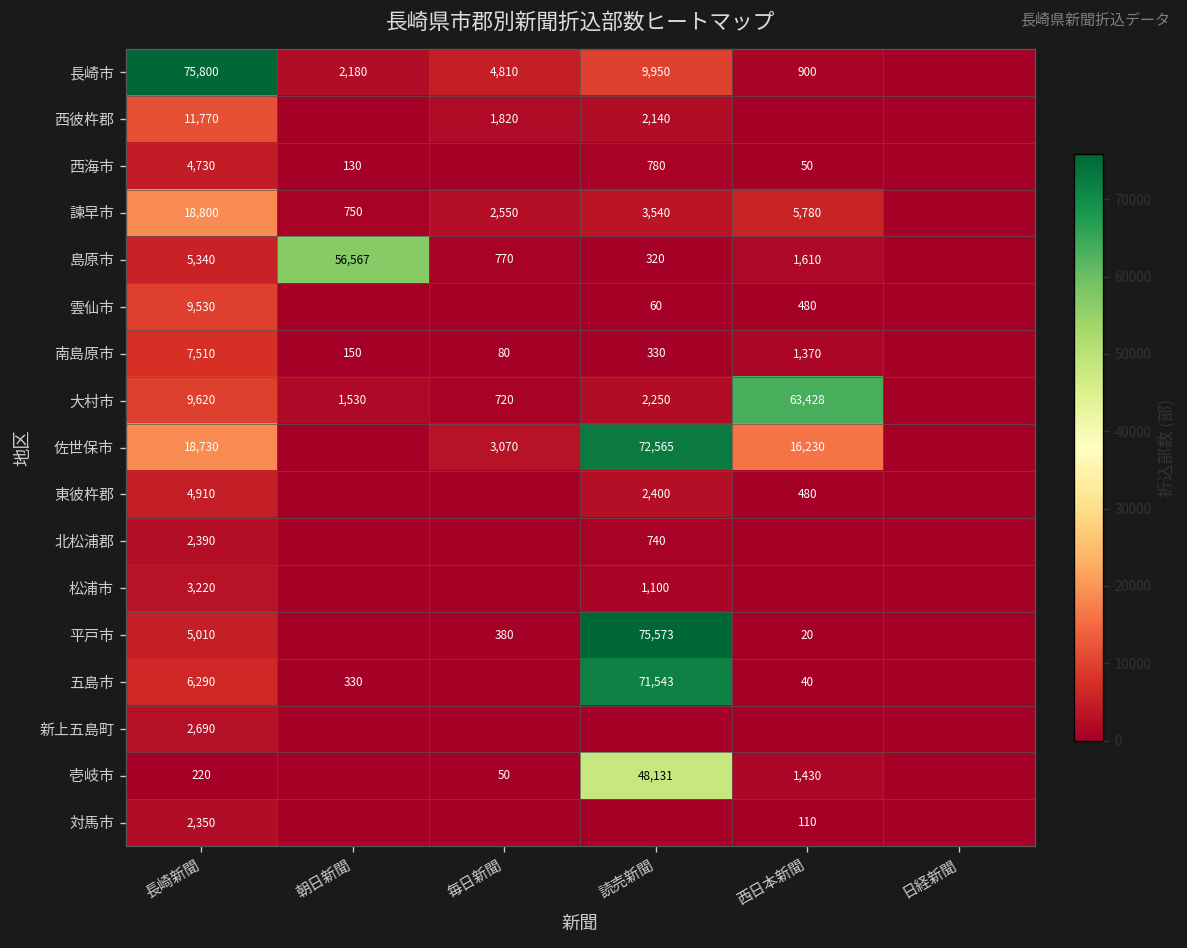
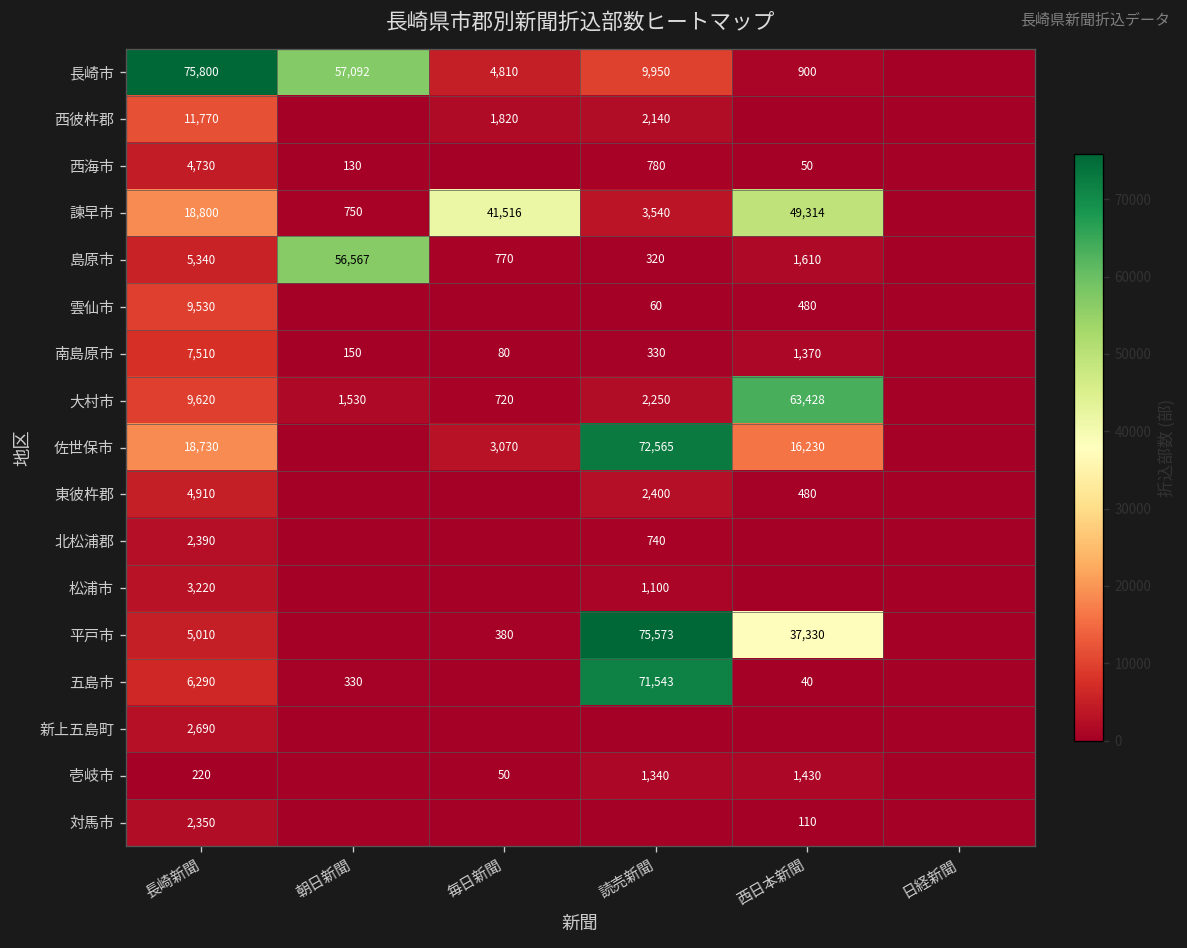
  {
    "長崎市": {
      "長崎新聞": "75,800",
-     "朝日新聞": "2,180",
+     "朝日新聞": "57,092",
      "毎日新聞": "4,810",
      "読売新聞": "9,950",
      "西日本新聞": "900"
    },
    "西彼杵郡": {
      "長崎新聞": "11,770",
      "毎日新聞": "1,820",
      "読売新聞": "2,140"
    },
    "西海市": {
      "長崎新聞": "4,730",
      "朝日新聞": "130",
      "読売新聞": "780",
      "西日本新聞": "50"
    },
    "諫早市": {
      "長崎新聞": "18,800",
      "朝日新聞": "750",
-     "毎日新聞": "2,550",
+     "毎日新聞": "41,516",
      "読売新聞": "3,540",
-     "西日本新聞": "5,780"
+     "西日本新聞": "49,314"
    },
    "島原市": {
      "長崎新聞": "5,340",
      "朝日新聞": "56,567",
      "毎日新聞": "770",
      "読売新聞": "320",
      "西日本新聞": "1,610"
    },
    "雲仙市": {
      "長崎新聞": "9,530",
      "読売新聞": "60",
      "西日本新聞": "480"
    },
    "南島原市": {
      "長崎新聞": "7,510",
      "朝日新聞": "150",
      "毎日新聞": "80",
      "読売新聞": "330",
      "西日本新聞": "1,370"
    },
    "大村市": {
      "長崎新聞": "9,620",
      "朝日新聞": "1,530",
      "毎日新聞": "720",
      "読売新聞": "2,250",
      "西日本新聞": "63,428"
    },
    "佐世保市": {
      "長崎新聞": "18,730",
      "毎日新聞": "3,070",
      "読売新聞": "72,565",
      "西日本新聞": "16,230"
    },
    "東彼杵郡": {
      "長崎新聞": "4,910",
      "読売新聞": "2,400",
      "西日本新聞": "480"
    },
    "北松浦郡": {
      "長崎新聞": "2,390",
      "読売新聞": "740"
    },
    "松浦市": {
      "長崎新聞": "3,220",
      "読売新聞": "1,100"
    },
    "平戸市": {
      "長崎新聞": "5,010",
      "毎日新聞": "380",
      "読売新聞": "75,573",
-     "西日本新聞": "20"
+     "西日本新聞": "37,330"
    },
    "五島市": {
      "長崎新聞": "6,290",
      "朝日新聞": "330",
      "読売新聞": "71,543",
      "西日本新聞": "40"
    },
    "新上五島町": {
      "長崎新聞": "2,690"
    },
    "壱岐市": {
      "長崎新聞": "220",
      "毎日新聞": "50",
-     "読売新聞": "48,131",
+     "読売新聞": "1,340",
      "西日本新聞": "1,430"
    },
    "対馬市": {
      "長崎新聞": "2,350",
      "西日本新聞": "110"
    }
  }
